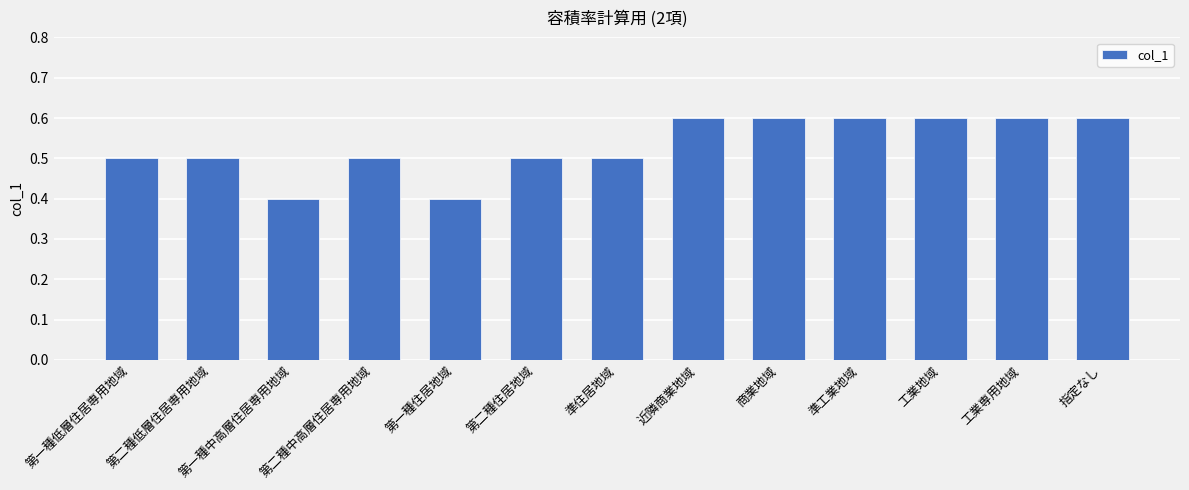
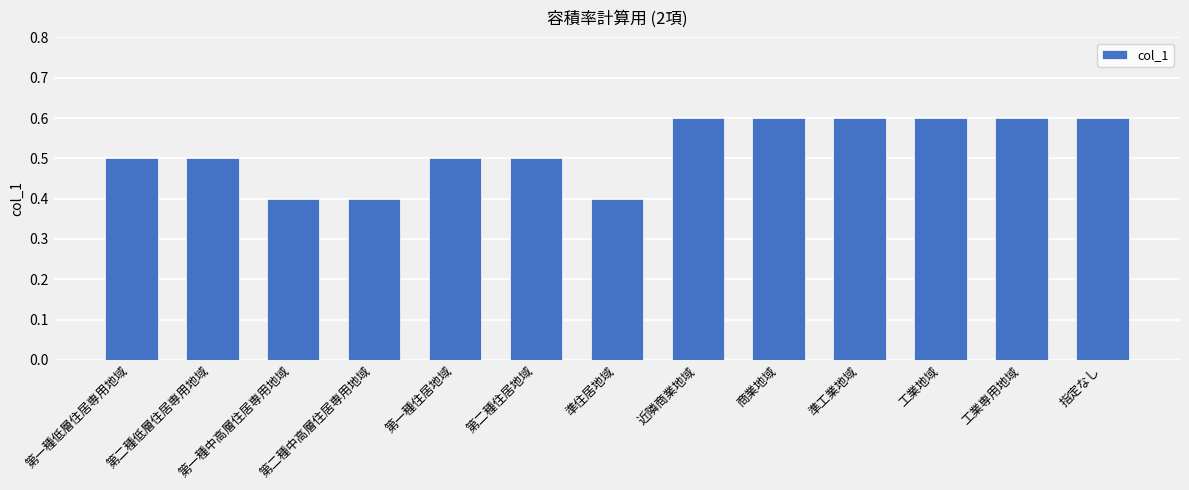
  {
    "第一種低層住居専用地域": 0.5,
    "第二種低層住居専用地域": 0.5,
    "第一種中高層住居専用地域": 0.4,
-   "第二種中高層住居専用地域": 0.5,
-   "第一種住居地域": 0.4,
+   "第二種中高層住居専用地域": 0.4,
+   "第一種住居地域": 0.5,
    "第二種住居地域": 0.5,
-   "準住居地域": 0.5,
+   "準住居地域": 0.4,
    "近隣商業地域": 0.6,
    "商業地域": 0.6,
    "準工業地域": 0.6,
    "工業地域": 0.6,
    "工業専用地域": 0.6,
    "指定なし": 0.6
  }
